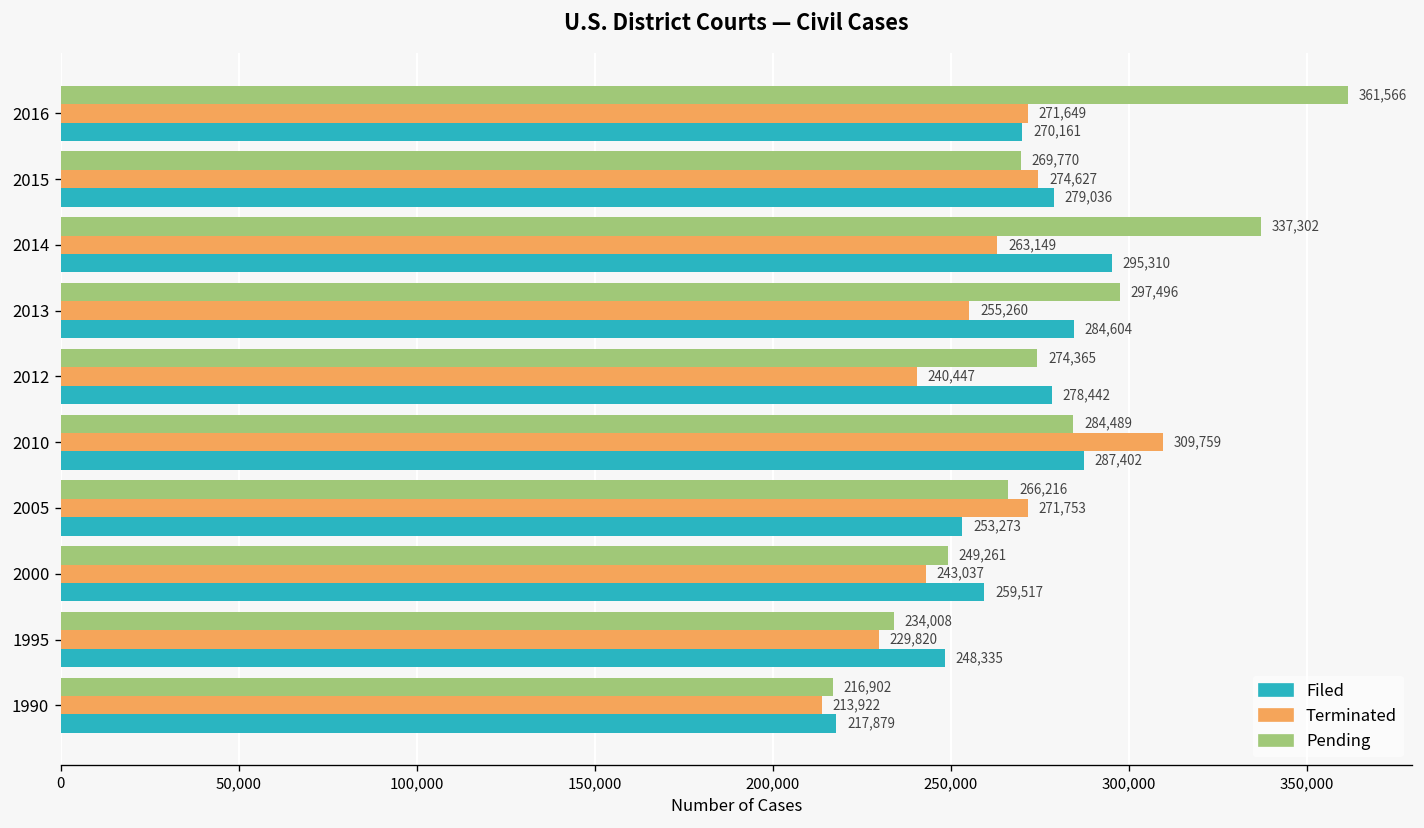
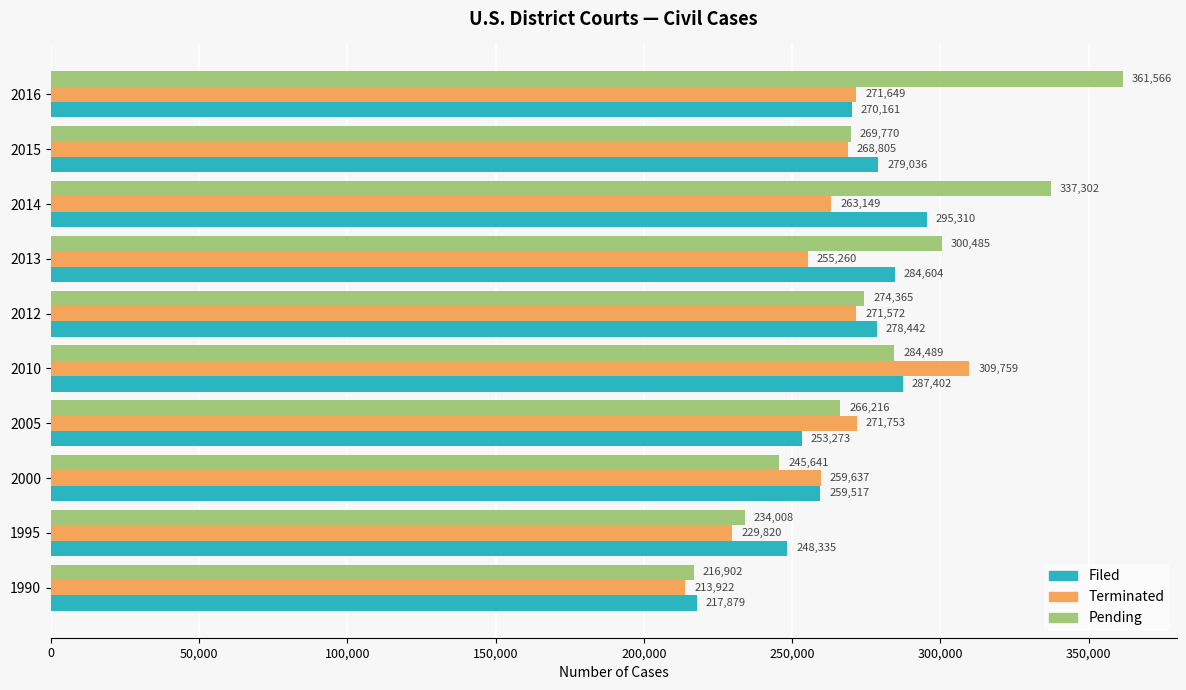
  {
    "Filed": {
      "2016": "270,161",
      "2015": "279,036",
      "2014": "295,310",
      "2013": "284,604",
      "2012": "278,442",
      "2010": "287,402",
      "2005": "253,273",
      "2000": "259,517",
      "1995": "248,335",
      "1990": "217,879"
    },
    "Terminated": {
      "2016": "271,649",
-     "2015": "274,627",
+     "2015": "268,805",
      "2014": "263,149",
      "2013": "255,260",
-     "2012": "240,447",
+     "2012": "271,572",
      "2010": "309,759",
      "2005": "271,753",
-     "2000": "243,037",
+     "2000": "259,637",
      "1995": "229,820",
      "1990": "213,922"
    },
    "Pending": {
      "2016": "361,566",
      "2015": "269,770",
      "2014": "337,302",
-     "2013": "297,496",
+     "2013": "300,485",
      "2012": "274,365",
      "2010": "284,489",
      "2005": "266,216",
-     "2000": "249,261",
+     "2000": "245,641",
      "1995": "234,008",
      "1990": "216,902"
    }
  }
